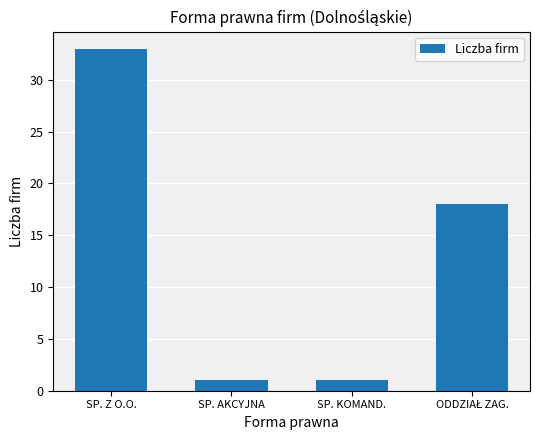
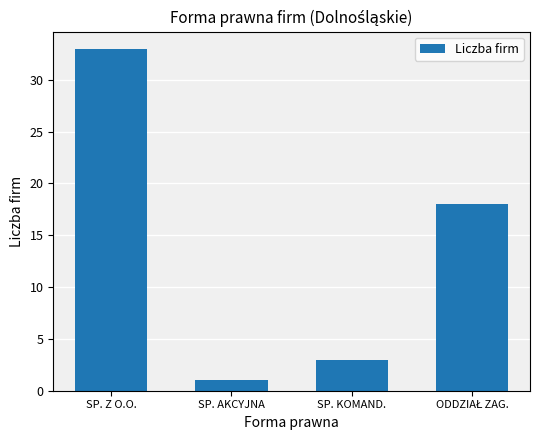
  {
    "SP. Z O.O.": 33,
    "SP. AKCYJNA": 1,
-   "SP. KOMAND.": 1,
+   "SP. KOMAND.": 3,
    "ODDZIAŁ ZAG.": 18
  }
